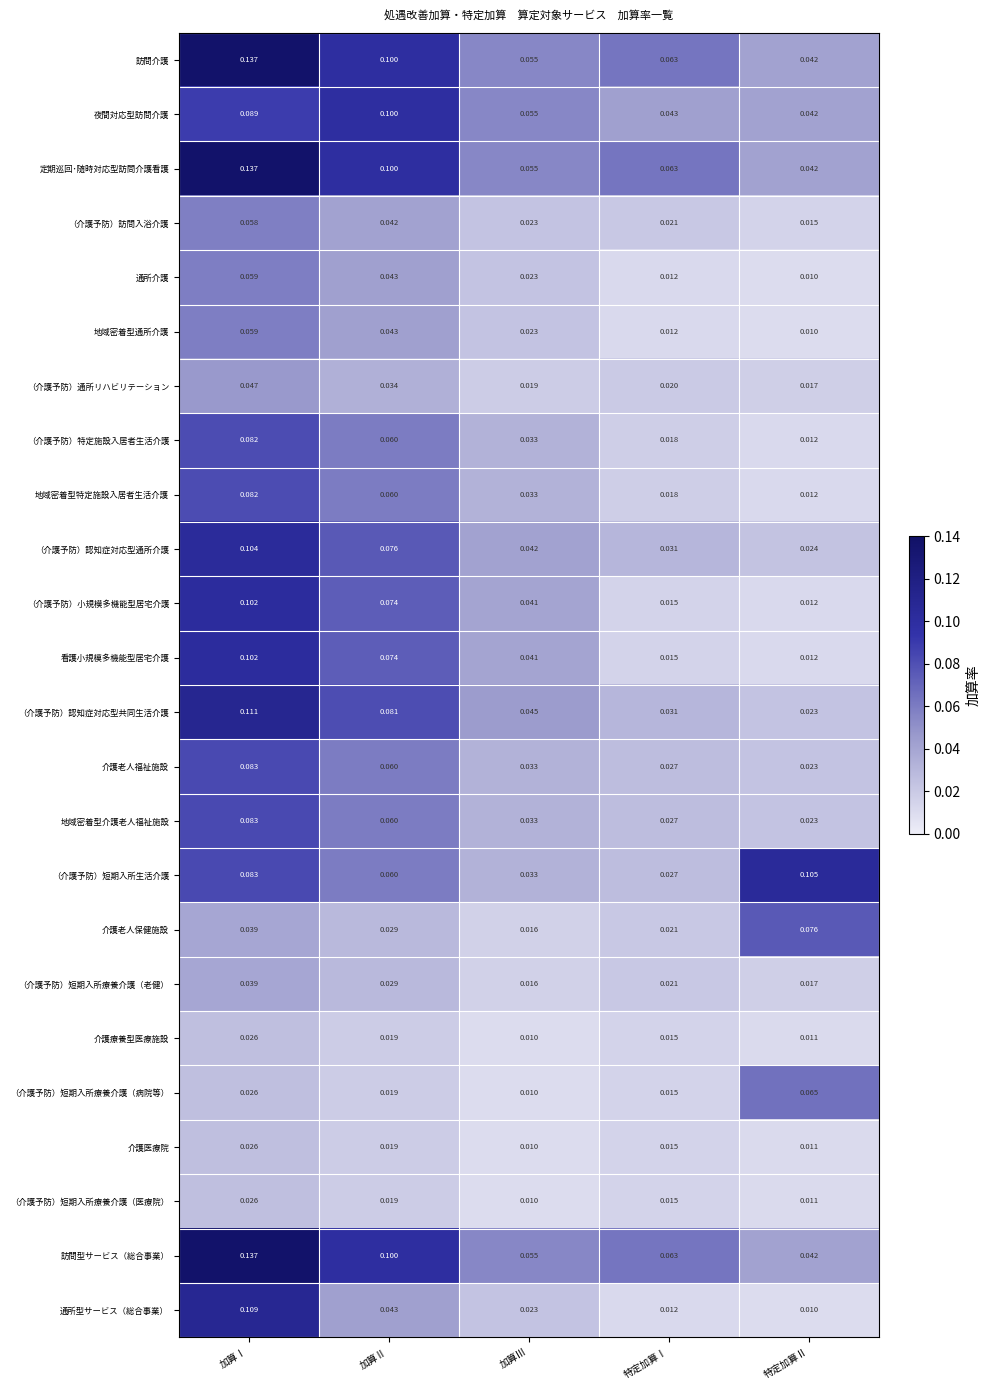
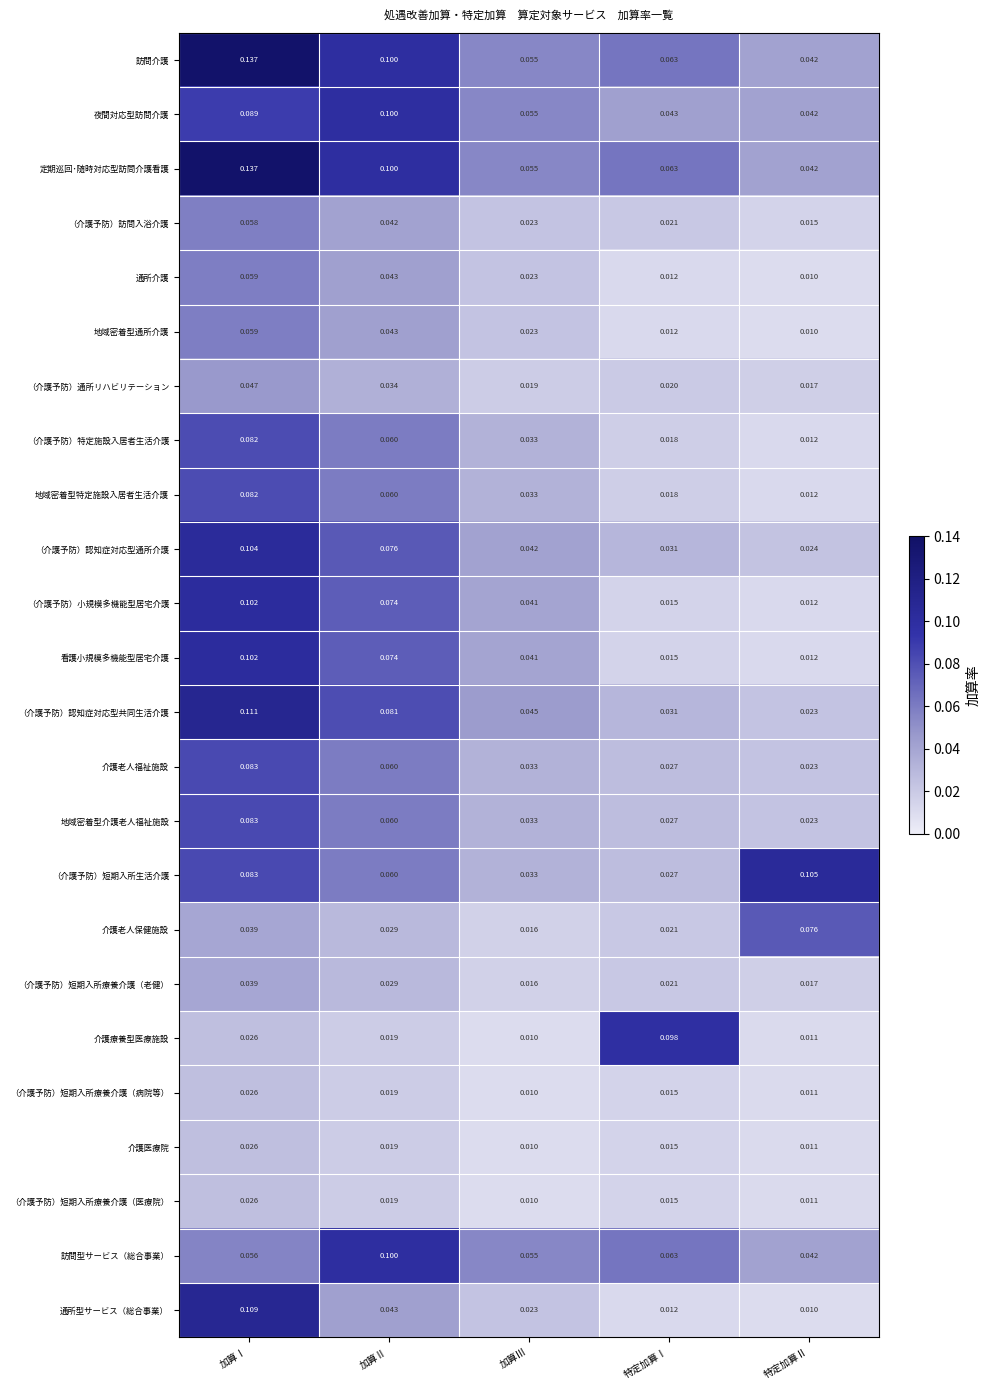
  {
    "訪問介護": {
      "加算Ⅰ": 0.137,
      "加算Ⅱ": 0.100,
      "加算Ⅲ": 0.055,
      "特定加算Ⅰ": 0.063,
      "特定加算Ⅱ": 0.042
    },
    "夜間対応型訪問介護": {
      "加算Ⅰ": 0.089,
      "加算Ⅱ": 0.100,
      "加算Ⅲ": 0.055,
      "特定加算Ⅰ": 0.043,
      "特定加算Ⅱ": 0.042
    },
    "定期巡回･随時対応型訪問介護看護": {
      "加算Ⅰ": 0.137,
      "加算Ⅱ": 0.100,
      "加算Ⅲ": 0.055,
      "特定加算Ⅰ": 0.063,
      "特定加算Ⅱ": 0.042
    },
    "（介護予防）訪問入浴介護": {
      "加算Ⅰ": 0.058,
      "加算Ⅱ": 0.042,
      "加算Ⅲ": 0.023,
      "特定加算Ⅰ": 0.021,
      "特定加算Ⅱ": 0.015
    },
    "通所介護": {
      "加算Ⅰ": 0.059,
      "加算Ⅱ": 0.043,
      "加算Ⅲ": 0.023,
      "特定加算Ⅰ": 0.012,
      "特定加算Ⅱ": 0.010
    },
    "地域密着型通所介護": {
      "加算Ⅰ": 0.059,
      "加算Ⅱ": 0.043,
      "加算Ⅲ": 0.023,
      "特定加算Ⅰ": 0.012,
      "特定加算Ⅱ": 0.010
    },
    "（介護予防）通所リハビリテーション": {
      "加算Ⅰ": 0.047,
      "加算Ⅱ": 0.034,
      "加算Ⅲ": 0.019,
      "特定加算Ⅰ": 0.020,
      "特定加算Ⅱ": 0.017
    },
    "（介護予防）特定施設入居者生活介護": {
      "加算Ⅰ": 0.082,
      "加算Ⅱ": 0.060,
      "加算Ⅲ": 0.033,
      "特定加算Ⅰ": 0.018,
      "特定加算Ⅱ": 0.012
    },
    "地域密着型特定施設入居者生活介護": {
      "加算Ⅰ": 0.082,
      "加算Ⅱ": 0.060,
      "加算Ⅲ": 0.033,
      "特定加算Ⅰ": 0.018,
      "特定加算Ⅱ": 0.012
    },
    "（介護予防）認知症対応型通所介護": {
      "加算Ⅰ": 0.104,
      "加算Ⅱ": 0.076,
      "加算Ⅲ": 0.042,
      "特定加算Ⅰ": 0.031,
      "特定加算Ⅱ": 0.024
    },
    "（介護予防）小規模多機能型居宅介護": {
      "加算Ⅰ": 0.102,
      "加算Ⅱ": 0.074,
      "加算Ⅲ": 0.041,
      "特定加算Ⅰ": 0.015,
      "特定加算Ⅱ": 0.012
    },
    "看護小規模多機能型居宅介護": {
      "加算Ⅰ": 0.102,
      "加算Ⅱ": 0.074,
      "加算Ⅲ": 0.041,
      "特定加算Ⅰ": 0.015,
      "特定加算Ⅱ": 0.012
    },
    "（介護予防）認知症対応型共同生活介護": {
      "加算Ⅰ": 0.111,
      "加算Ⅱ": 0.081,
      "加算Ⅲ": 0.045,
      "特定加算Ⅰ": 0.031,
      "特定加算Ⅱ": 0.023
    },
    "介護老人福祉施設": {
      "加算Ⅰ": 0.083,
      "加算Ⅱ": 0.060,
      "加算Ⅲ": 0.033,
      "特定加算Ⅰ": 0.027,
      "特定加算Ⅱ": 0.023
    },
    "地域密着型介護老人福祉施設": {
      "加算Ⅰ": 0.083,
      "加算Ⅱ": 0.060,
      "加算Ⅲ": 0.033,
      "特定加算Ⅰ": 0.027,
      "特定加算Ⅱ": 0.023
    },
    "（介護予防）短期入所生活介護": {
      "加算Ⅰ": 0.083,
      "加算Ⅱ": 0.060,
      "加算Ⅲ": 0.033,
      "特定加算Ⅰ": 0.027,
      "特定加算Ⅱ": 0.105
    },
    "介護老人保健施設": {
      "加算Ⅰ": 0.039,
      "加算Ⅱ": 0.029,
      "加算Ⅲ": 0.016,
      "特定加算Ⅰ": 0.021,
      "特定加算Ⅱ": 0.076
    },
    "（介護予防）短期入所療養介護（老健）": {
      "加算Ⅰ": 0.039,
      "加算Ⅱ": 0.029,
      "加算Ⅲ": 0.016,
      "特定加算Ⅰ": 0.021,
      "特定加算Ⅱ": 0.017
    },
    "介護療養型医療施設": {
      "加算Ⅰ": 0.026,
      "加算Ⅱ": 0.019,
      "加算Ⅲ": 0.010,
-     "特定加算Ⅰ": 0.015,
+     "特定加算Ⅰ": 0.098,
      "特定加算Ⅱ": 0.011
    },
    "（介護予防）短期入所療養介護（病院等）": {
      "加算Ⅰ": 0.026,
      "加算Ⅱ": 0.019,
      "加算Ⅲ": 0.010,
      "特定加算Ⅰ": 0.015,
-     "特定加算Ⅱ": 0.065
+     "特定加算Ⅱ": 0.011
    },
    "介護医療院": {
      "加算Ⅰ": 0.026,
      "加算Ⅱ": 0.019,
      "加算Ⅲ": 0.010,
      "特定加算Ⅰ": 0.015,
      "特定加算Ⅱ": 0.011
    },
    "（介護予防）短期入所療養介護（医療院）": {
      "加算Ⅰ": 0.026,
      "加算Ⅱ": 0.019,
      "加算Ⅲ": 0.010,
      "特定加算Ⅰ": 0.015,
      "特定加算Ⅱ": 0.011
    },
    "訪問型サービス（総合事業）": {
-     "加算Ⅰ": 0.137,
+     "加算Ⅰ": 0.056,
      "加算Ⅱ": 0.100,
      "加算Ⅲ": 0.055,
      "特定加算Ⅰ": 0.063,
      "特定加算Ⅱ": 0.042
    },
    "通所型サービス（総合事業）": {
      "加算Ⅰ": 0.109,
      "加算Ⅱ": 0.043,
      "加算Ⅲ": 0.023,
      "特定加算Ⅰ": 0.012,
      "特定加算Ⅱ": 0.010
    }
  }
